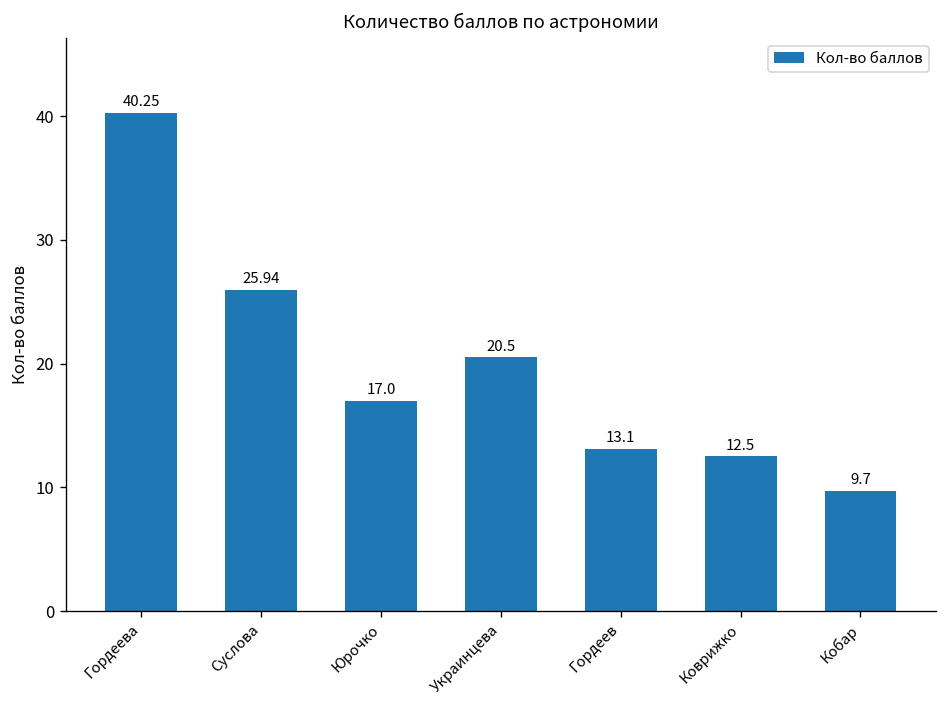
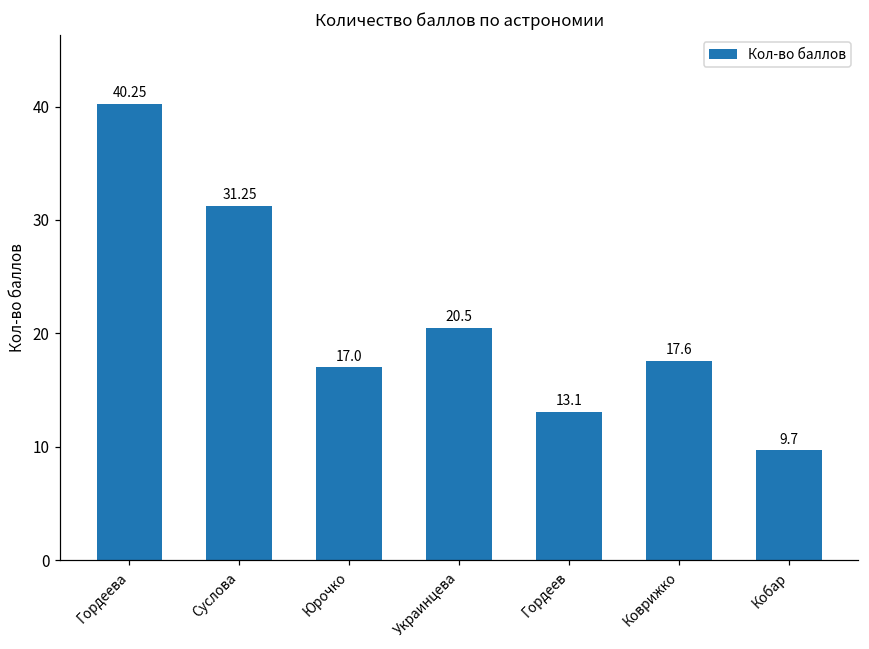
  {
    "Гордеева": 40.25,
-   "Суслова": 25.94,
+   "Суслова": 31.25,
    "Юрочко": 17.0,
    "Украинцева": 20.5,
    "Гордеев": 13.1,
-   "Коврижко": 12.5,
+   "Коврижко": 17.6,
    "Кобар": 9.7
  }
